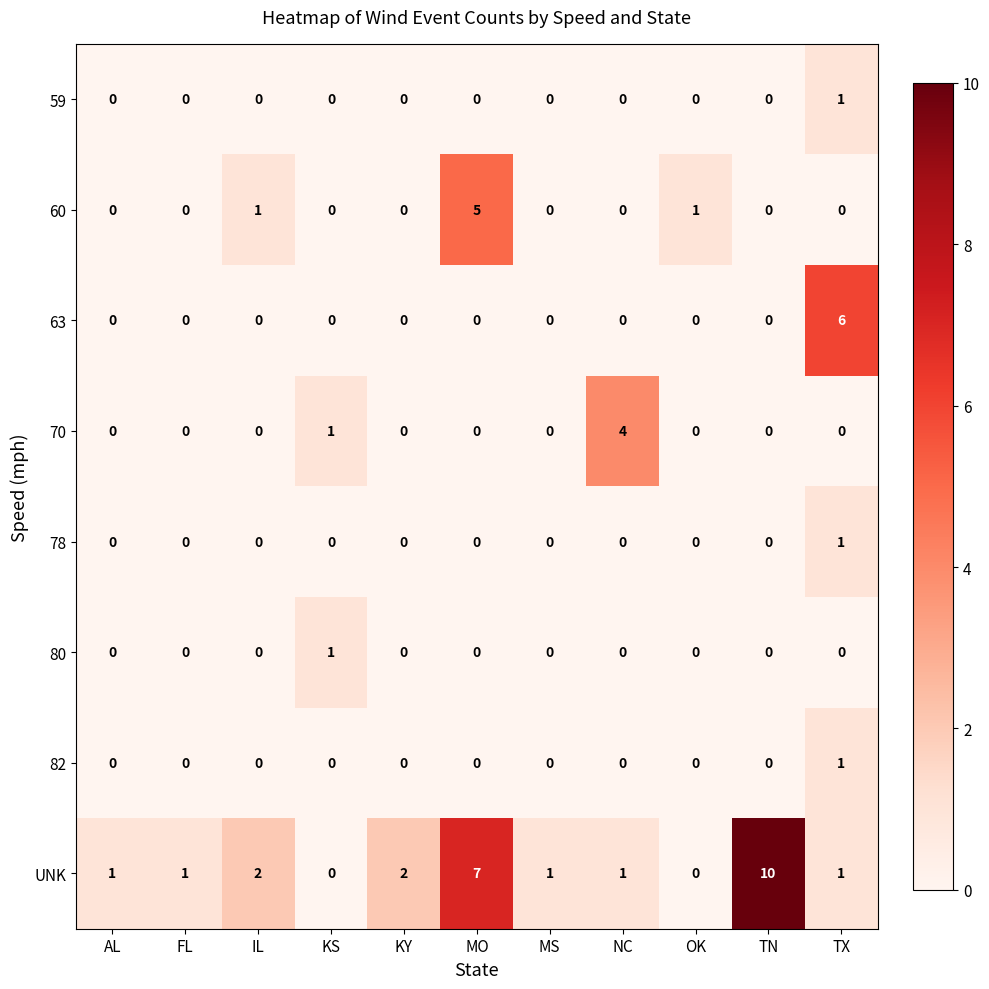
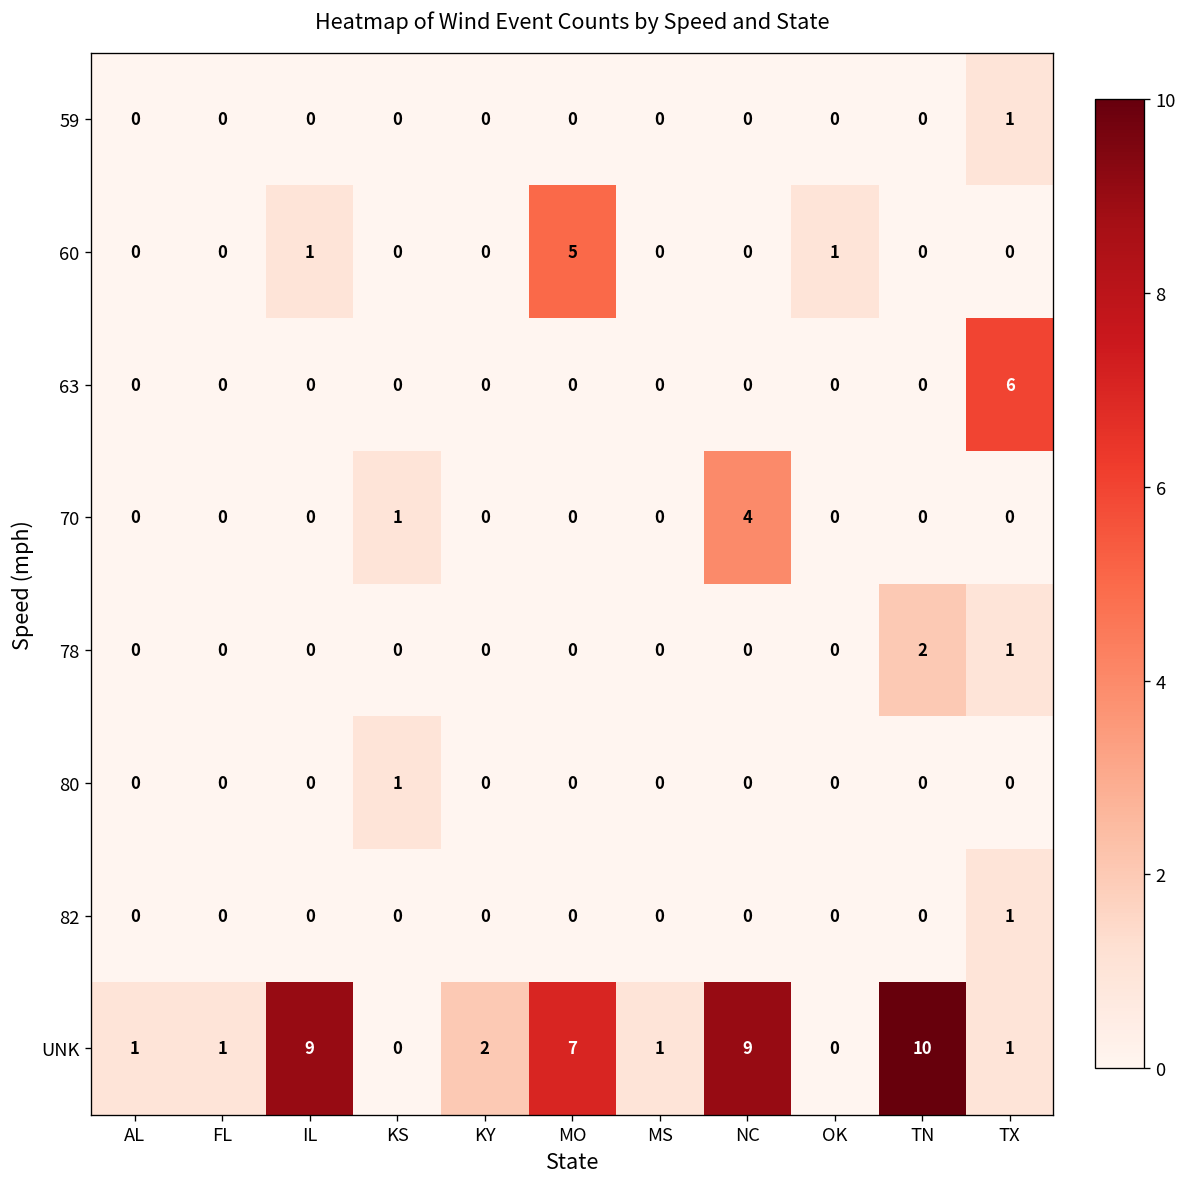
  {
    "59": {
      "AL": 0,
      "FL": 0,
      "IL": 0,
      "KS": 0,
      "KY": 0,
      "MO": 0,
      "MS": 0,
      "NC": 0,
      "OK": 0,
      "TN": 0,
      "TX": 1
    },
    "60": {
      "AL": 0,
      "FL": 0,
      "IL": 1,
      "KS": 0,
      "KY": 0,
      "MO": 5,
      "MS": 0,
      "NC": 0,
      "OK": 1,
      "TN": 0,
      "TX": 0
    },
    "63": {
      "AL": 0,
      "FL": 0,
      "IL": 0,
      "KS": 0,
      "KY": 0,
      "MO": 0,
      "MS": 0,
      "NC": 0,
      "OK": 0,
      "TN": 0,
      "TX": 6
    },
    "70": {
      "AL": 0,
      "FL": 0,
      "IL": 0,
      "KS": 1,
      "KY": 0,
      "MO": 0,
      "MS": 0,
      "NC": 4,
      "OK": 0,
      "TN": 0,
      "TX": 0
    },
    "78": {
      "AL": 0,
      "FL": 0,
      "IL": 0,
      "KS": 0,
      "KY": 0,
      "MO": 0,
      "MS": 0,
      "NC": 0,
      "OK": 0,
-     "TN": 0,
+     "TN": 2,
      "TX": 1
    },
    "80": {
      "AL": 0,
      "FL": 0,
      "IL": 0,
      "KS": 1,
      "KY": 0,
      "MO": 0,
      "MS": 0,
      "NC": 0,
      "OK": 0,
      "TN": 0,
      "TX": 0
    },
    "82": {
      "AL": 0,
      "FL": 0,
      "IL": 0,
      "KS": 0,
      "KY": 0,
      "MO": 0,
      "MS": 0,
      "NC": 0,
      "OK": 0,
      "TN": 0,
      "TX": 1
    },
    "UNK": {
      "AL": 1,
      "FL": 1,
-     "IL": 2,
+     "IL": 9,
      "KS": 0,
      "KY": 2,
      "MO": 7,
      "MS": 1,
-     "NC": 1,
+     "NC": 9,
      "OK": 0,
      "TN": 10,
      "TX": 1
    }
  }
